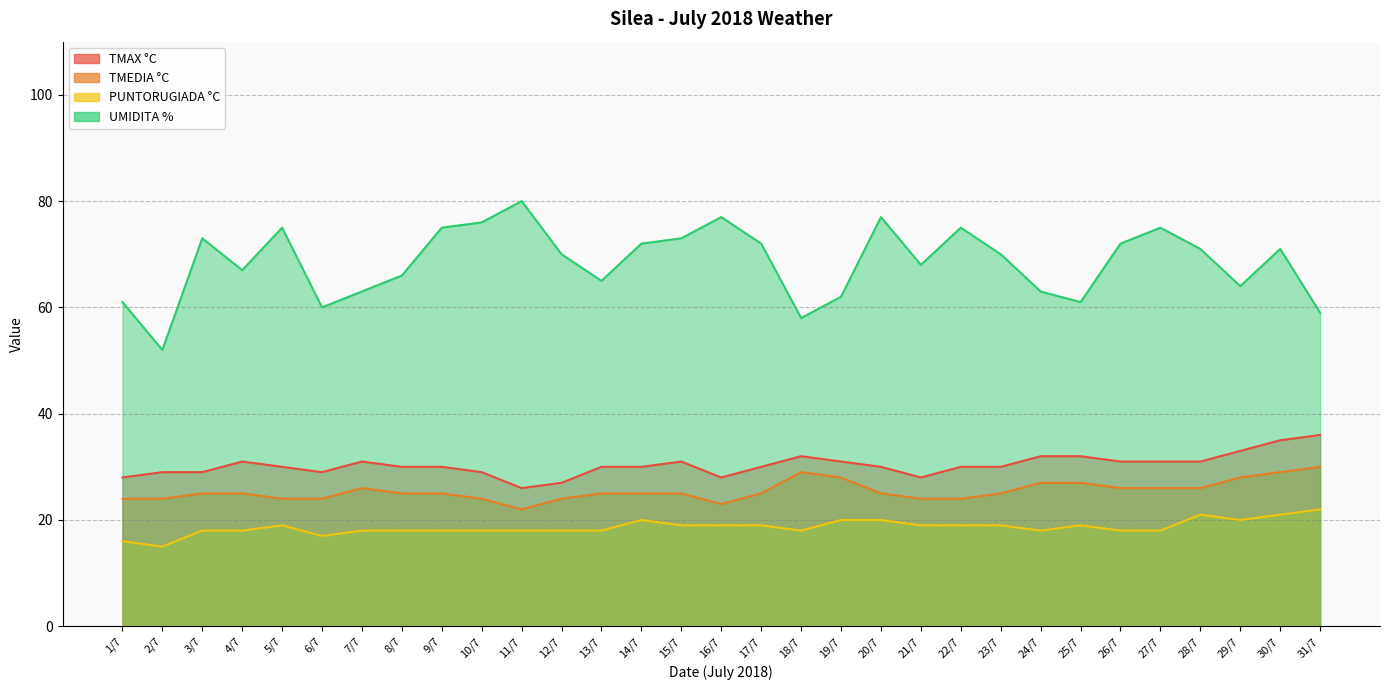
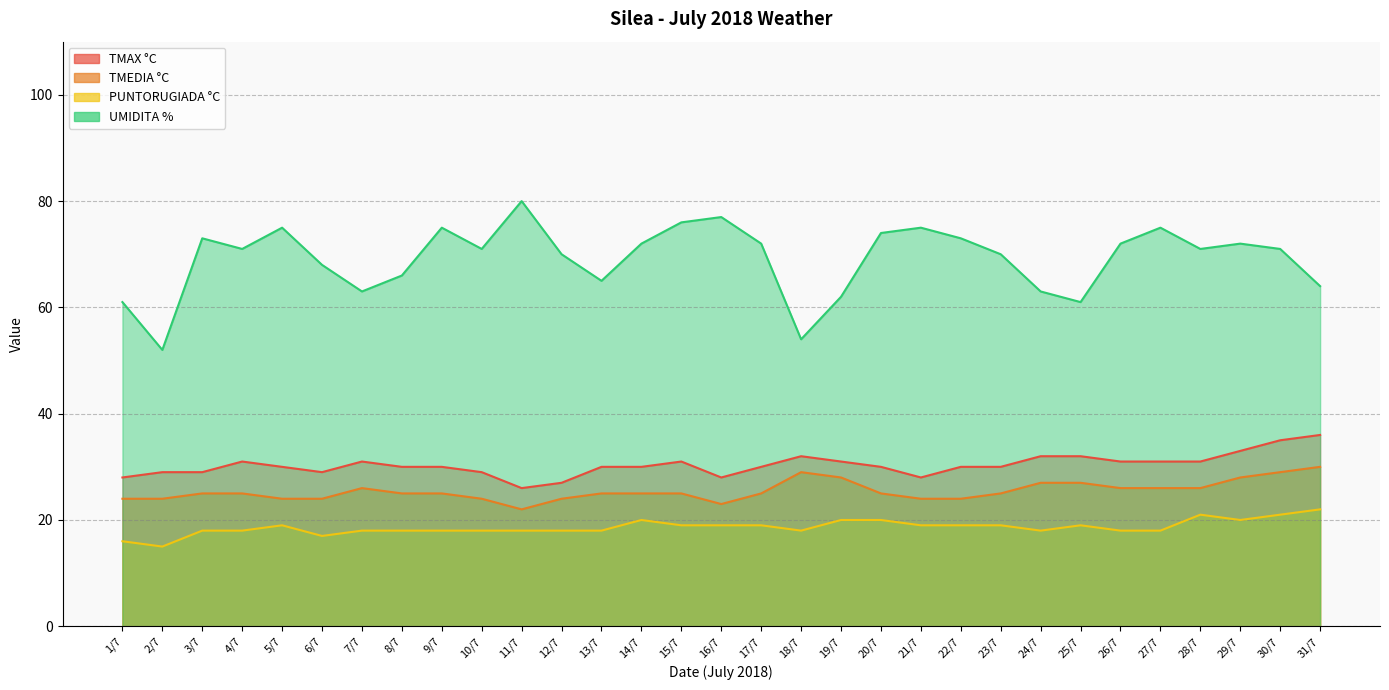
  {
    "UMIDITA %": {
      "1/7": 61,
      "2/7": 52,
      "3/7": 73,
-     "4/7": 67,
+     "4/7": 71,
      "5/7": 75,
-     "6/7": 60,
+     "6/7": 68,
      "7/7": 63,
      "8/7": 66,
      "9/7": 75,
-     "10/7": 76,
+     "10/7": 71,
      "11/7": 80,
      "12/7": 70,
      "13/7": 65,
      "14/7": 72,
-     "15/7": 73,
+     "15/7": 76,
      "16/7": 77,
      "17/7": 72,
-     "18/7": 58,
+     "18/7": 54,
      "19/7": 62,
-     "20/7": 77,
-     "21/7": 68,
-     "22/7": 75,
+     "20/7": 74,
+     "21/7": 75,
+     "22/7": 73,
      "23/7": 70,
      "24/7": 63,
      "25/7": 61,
      "26/7": 72,
      "27/7": 75,
      "28/7": 71,
-     "29/7": 64,
+     "29/7": 72,
      "30/7": 71,
-     "31/7": 59
+     "31/7": 64
    }
  }
